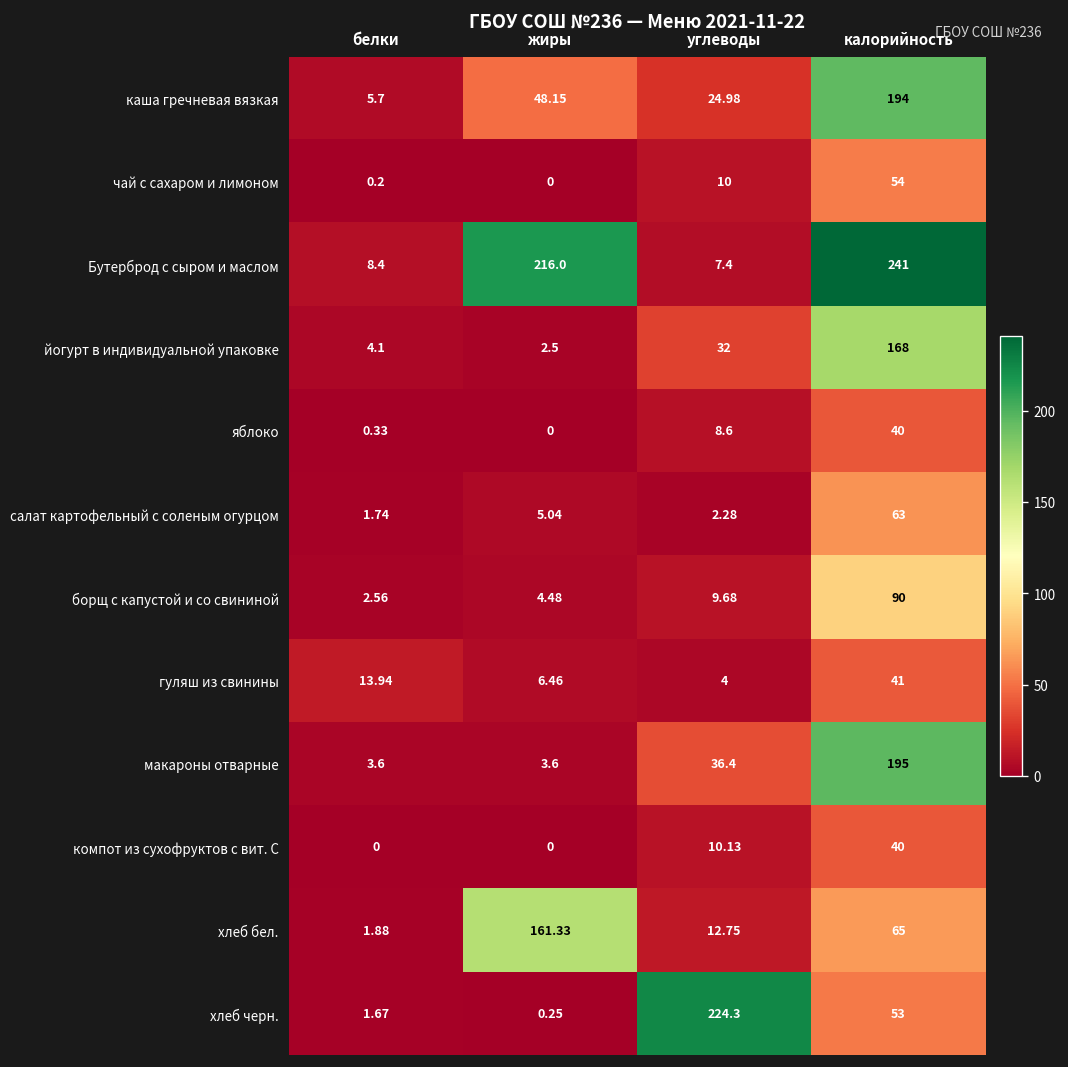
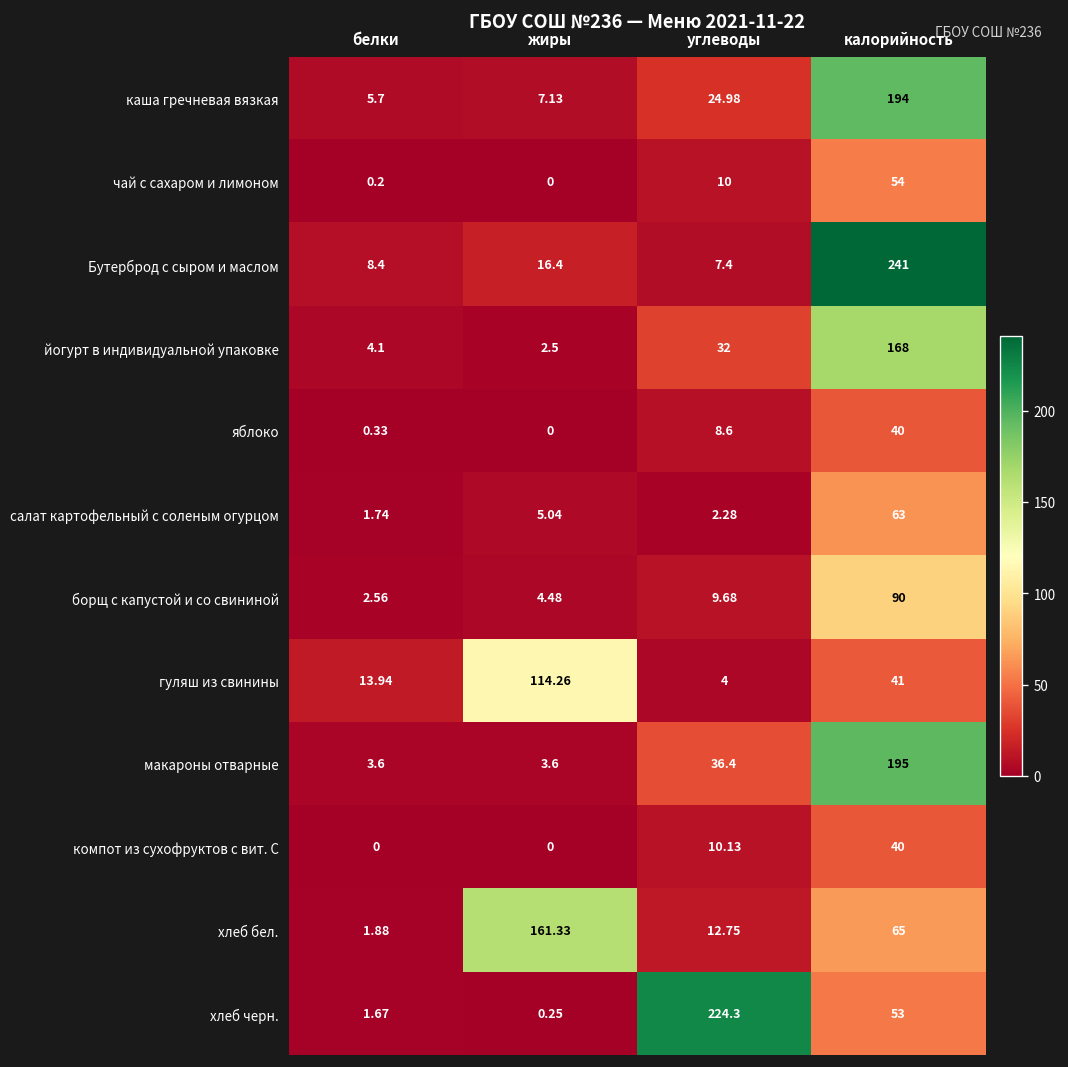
  {
    "каша гречневая вязкая": {
      "белки": 5.7,
-     "жиры": 48.15,
+     "жиры": 7.13,
      "углеводы": 24.98,
      "калорийность": 194
    },
    "чай с сахаром и лимоном": {
      "белки": 0.2,
      "жиры": 0,
      "углеводы": 10,
      "калорийность": 54
    },
    "Бутерброд с сыром и маслом": {
      "белки": 8.4,
-     "жиры": 216.0,
+     "жиры": 16.4,
      "углеводы": 7.4,
      "калорийность": 241
    },
    "йогурт в индивидуальной упаковке": {
      "белки": 4.1,
      "жиры": 2.5,
      "углеводы": 32,
      "калорийность": 168
    },
    "яблоко": {
      "белки": 0.33,
      "жиры": 0,
      "углеводы": 8.6,
      "калорийность": 40
    },
    "салат картофельный с соленым огурцом": {
      "белки": 1.74,
      "жиры": 5.04,
      "углеводы": 2.28,
      "калорийность": 63
    },
    "борщ с капустой и со свининой": {
      "белки": 2.56,
      "жиры": 4.48,
      "углеводы": 9.68,
      "калорийность": 90
    },
    "гуляш из свинины": {
      "белки": 13.94,
-     "жиры": 6.46,
+     "жиры": 114.26,
      "углеводы": 4,
      "калорийность": 41
    },
    "макароны отварные": {
      "белки": 3.6,
      "жиры": 3.6,
      "углеводы": 36.4,
      "калорийность": 195
    },
    "компот из сухофруктов с вит. С": {
      "белки": 0,
      "жиры": 0,
      "углеводы": 10.13,
      "калорийность": 40
    },
    "хлеб бел.": {
      "белки": 1.88,
      "жиры": 161.33,
      "углеводы": 12.75,
      "калорийность": 65
    },
    "хлеб черн.": {
      "белки": 1.67,
      "жиры": 0.25,
      "углеводы": 224.3,
      "калорийность": 53
    }
  }
